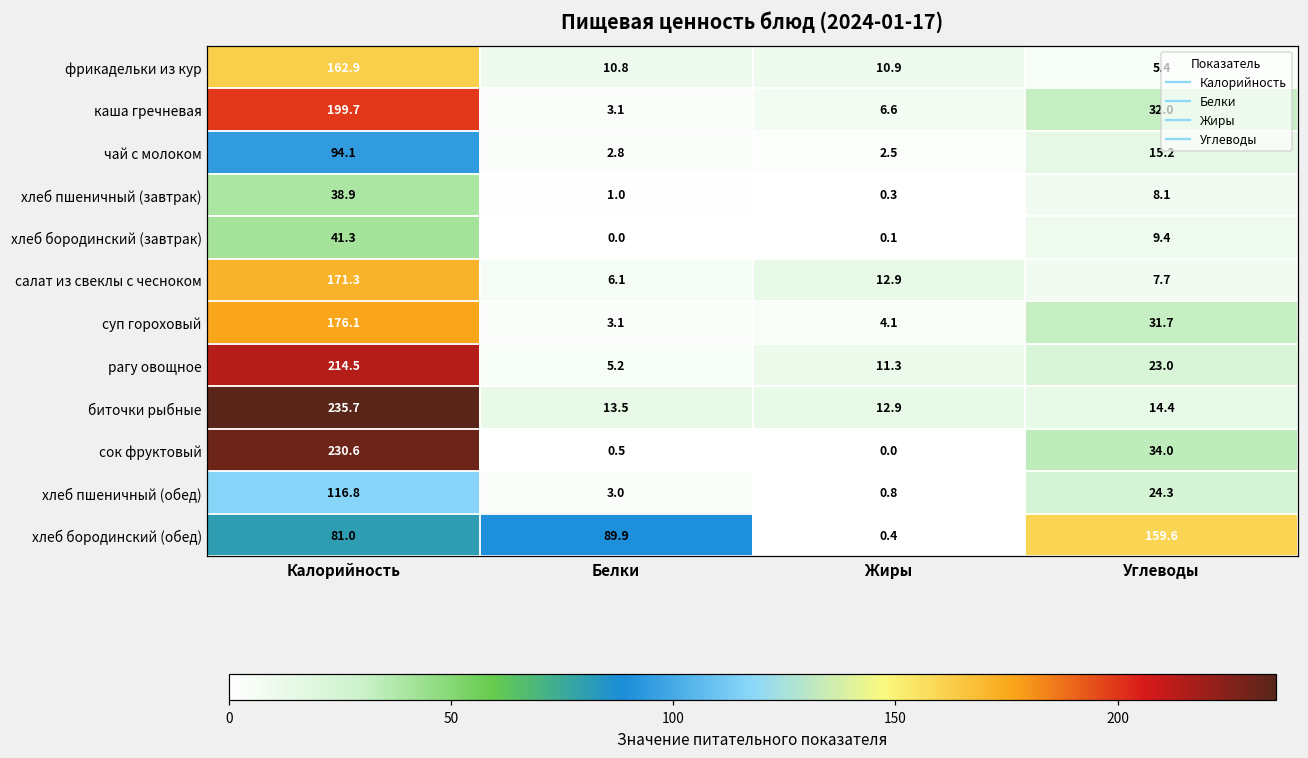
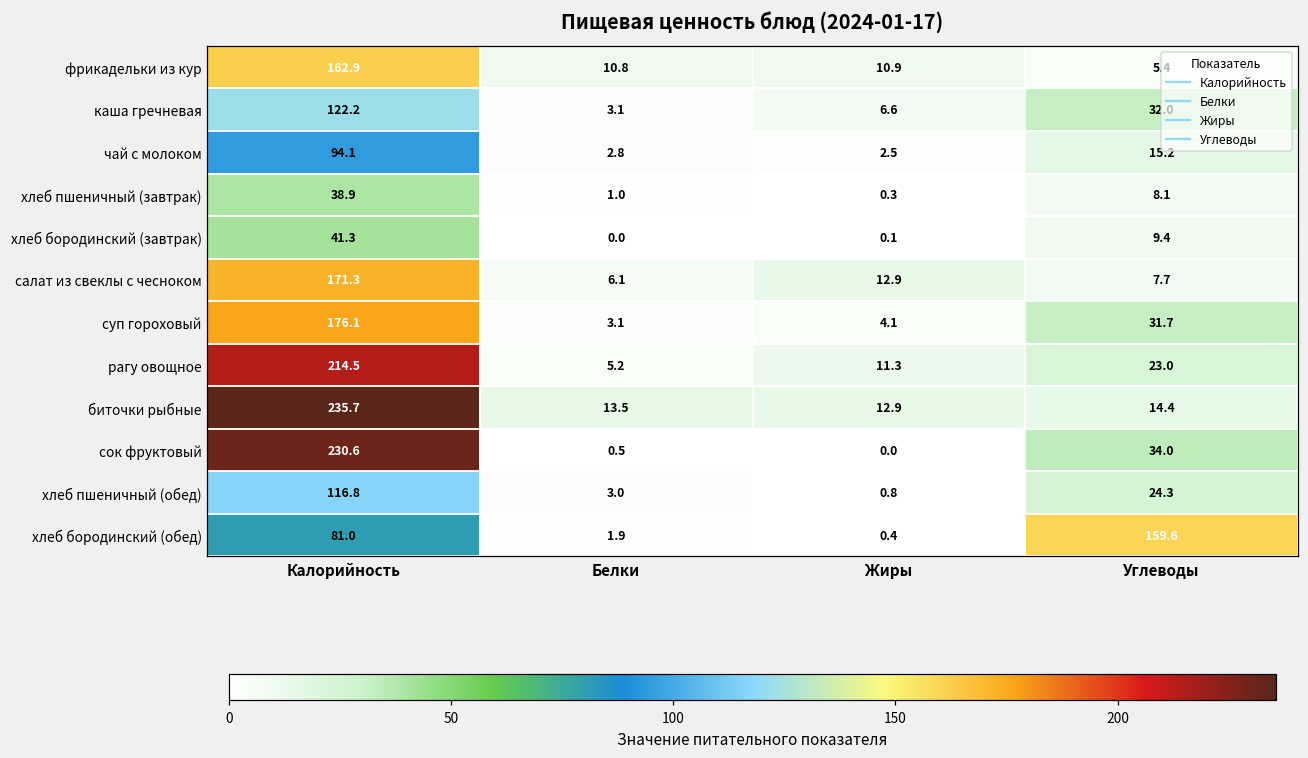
  {
    "фрикадельки из кур": {
      "Калорийность": 162.9,
      "Белки": 10.8,
      "Жиры": 10.9
    },
    "каша гречневая": {
-     "Калорийность": 199.7,
+     "Калорийность": 122.2,
      "Белки": 3.1,
      "Жиры": 6.6
    },
    "чай с молоком": {
      "Калорийность": 94.1,
      "Белки": 2.8,
      "Жиры": 2.5,
      "Углеводы": 15.2
    },
    "хлеб пшеничный (завтрак)": {
      "Калорийность": 38.9,
      "Белки": 1.0,
      "Жиры": 0.3,
      "Углеводы": 8.1
    },
    "хлеб бородинский (завтрак)": {
      "Калорийность": 41.3,
      "Белки": 0.0,
      "Жиры": 0.1,
      "Углеводы": 9.4
    },
    "салат из свеклы с чесноком": {
      "Калорийность": 171.3,
      "Белки": 6.1,
      "Жиры": 12.9,
      "Углеводы": 7.7
    },
    "суп гороховый": {
      "Калорийность": 176.1,
      "Белки": 3.1,
      "Жиры": 4.1,
      "Углеводы": 31.7
    },
    "рагу овощное": {
      "Калорийность": 214.5,
      "Белки": 5.2,
      "Жиры": 11.3,
      "Углеводы": 23.0
    },
    "биточки рыбные": {
      "Калорийность": 235.7,
      "Белки": 13.5,
      "Жиры": 12.9,
      "Углеводы": 14.4
    },
    "сок фруктовый": {
      "Калорийность": 230.6,
      "Белки": 0.5,
      "Жиры": 0.0,
      "Углеводы": 34.0
    },
    "хлеб пшеничный (обед)": {
      "Калорийность": 116.8,
      "Белки": 3.0,
      "Жиры": 0.8,
      "Углеводы": 24.3
    },
    "хлеб бородинский (обед)": {
      "Калорийность": 81.0,
-     "Белки": 89.9,
+     "Белки": 1.9,
      "Жиры": 0.4,
      "Углеводы": 159.6
    }
  }
